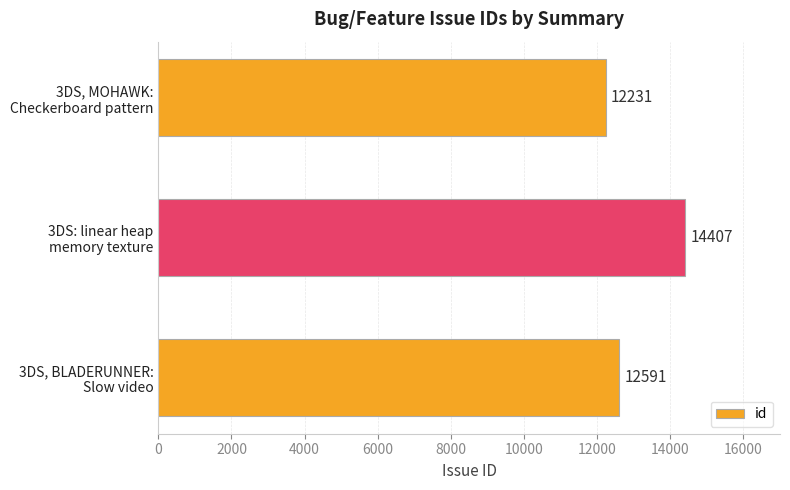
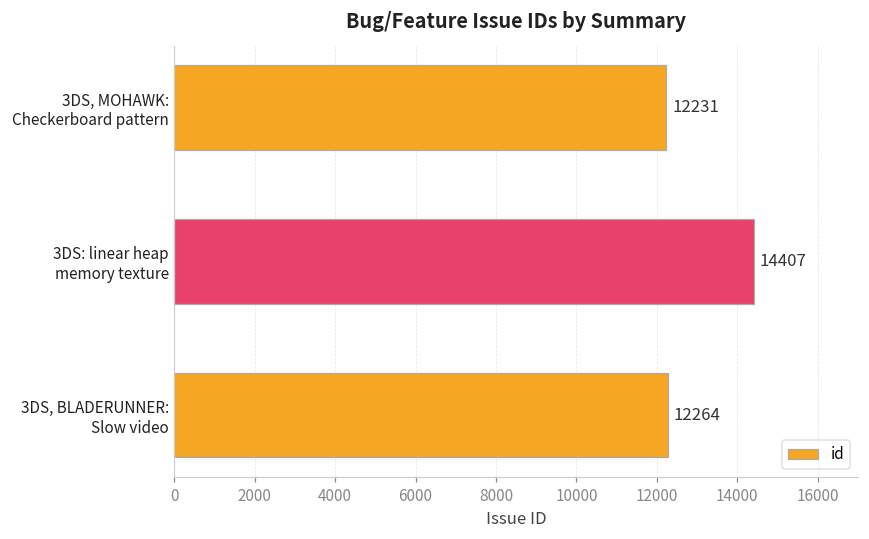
  {
    "3DS, MOHAWK: Checkerboard pattern": 12231,
    "3DS: linear heap memory texture": 14407,
-   "3DS, BLADERUNNER: Slow video": 12591
+   "3DS, BLADERUNNER: Slow video": 12264
  }
